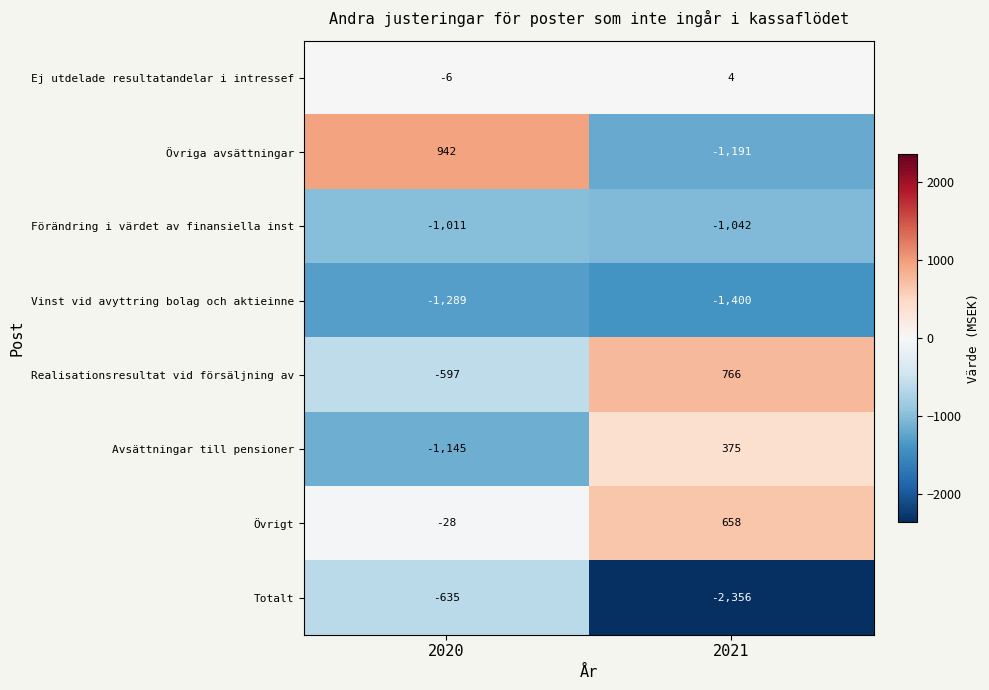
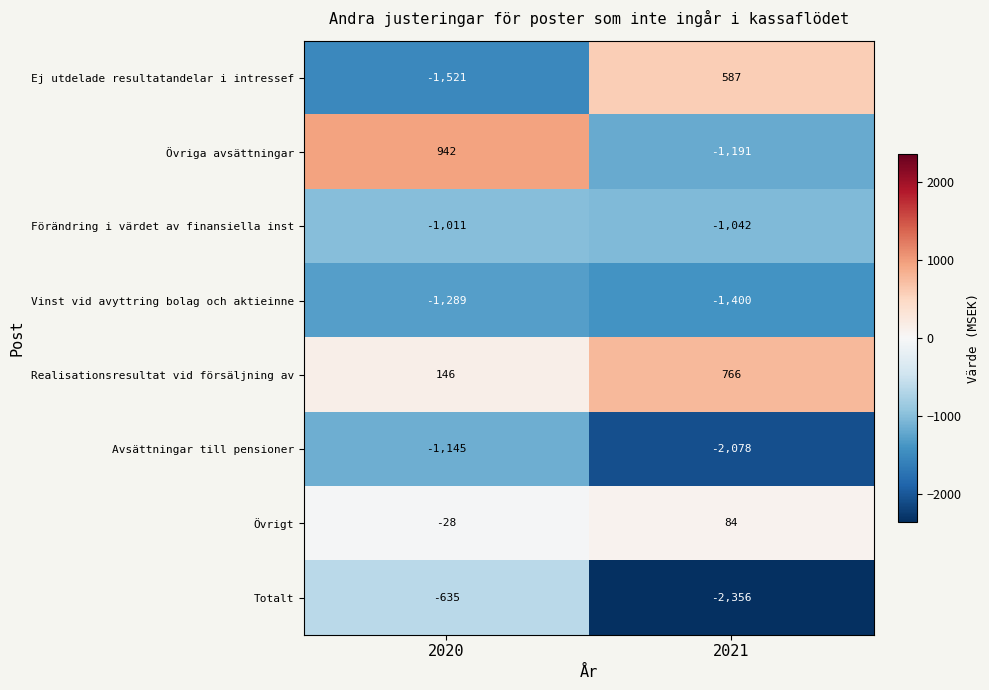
  {
    "Ej utdelade resultatandelar i intressef": {
-     "2020": "-6",
-     "2021": "4"
+     "2020": "-1,521",
+     "2021": "587"
    },
    "Övriga avsättningar": {
      "2020": "942",
      "2021": "-1,191"
    },
    "Förändring i värdet av finansiella inst": {
      "2020": "-1,011",
      "2021": "-1,042"
    },
    "Vinst vid avyttring bolag och aktieinne": {
      "2020": "-1,289",
      "2021": "-1,400"
    },
    "Realisationsresultat vid försäljning av": {
-     "2020": "-597",
+     "2020": "146",
      "2021": "766"
    },
    "Avsättningar till pensioner": {
      "2020": "-1,145",
-     "2021": "375"
+     "2021": "-2,078"
    },
    "Övrigt": {
      "2020": "-28",
-     "2021": "658"
+     "2021": "84"
    },
    "Totalt": {
      "2020": "-635",
      "2021": "-2,356"
    }
  }
